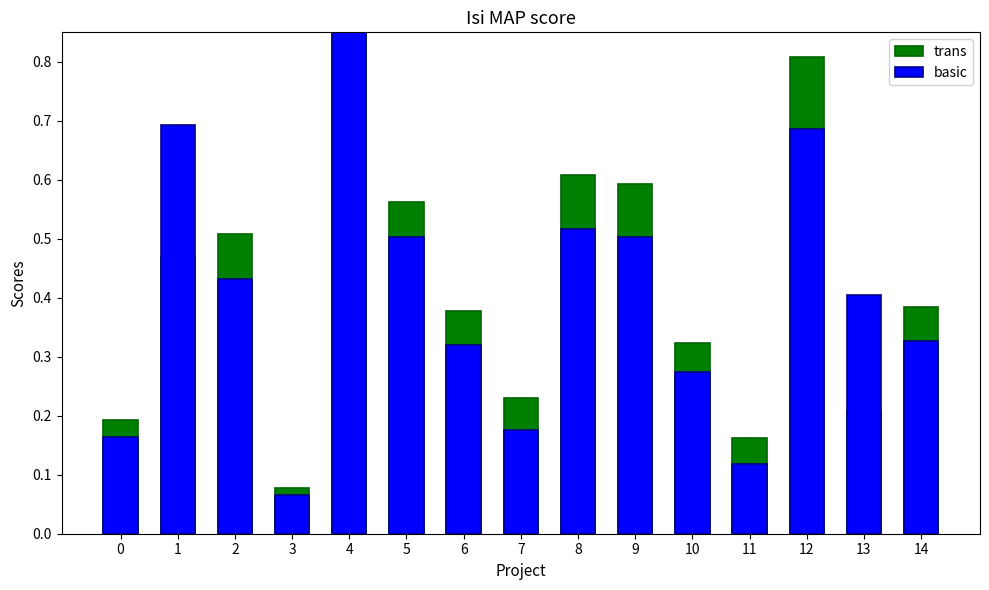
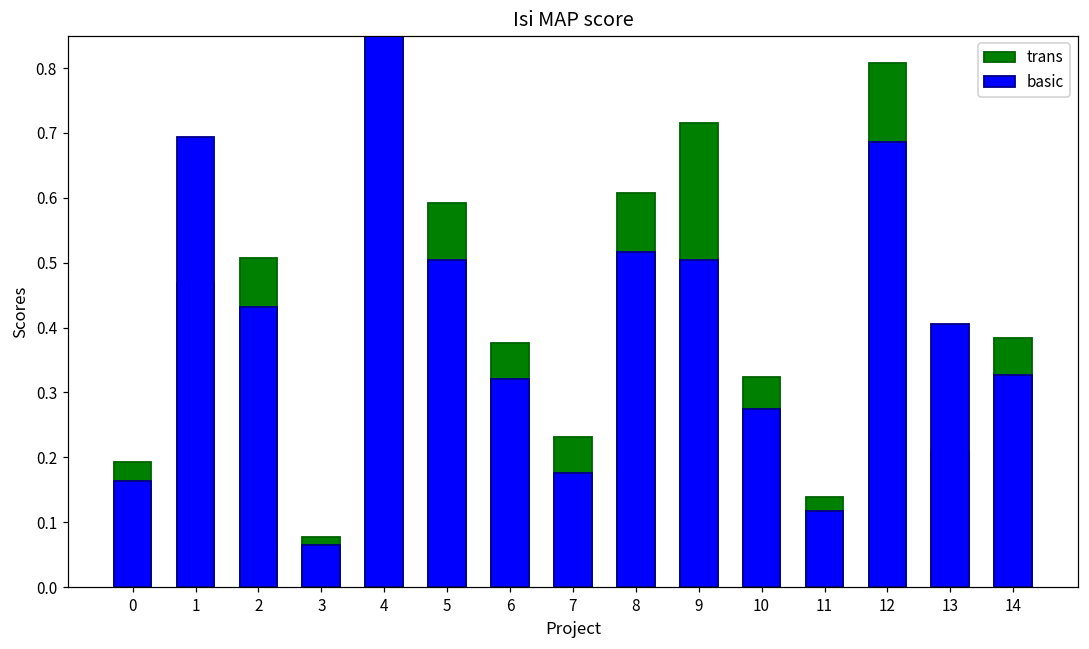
  {
    "trans": {
      "0": 0.19,
      "2": 0.51,
      "3": 0.08,
-     "5": 0.56,
+     "5": 0.59,
      "6": 0.38,
      "7": 0.23,
      "8": 0.61,
-     "9": 0.59,
+     "9": 0.72,
      "10": 0.32,
-     "11": 0.16,
+     "11": 0.14,
      "12": 0.81,
      "14": 0.38
    },
    "basic": {
      "1": 0.69,
      "13": 0.41
    }
  }
